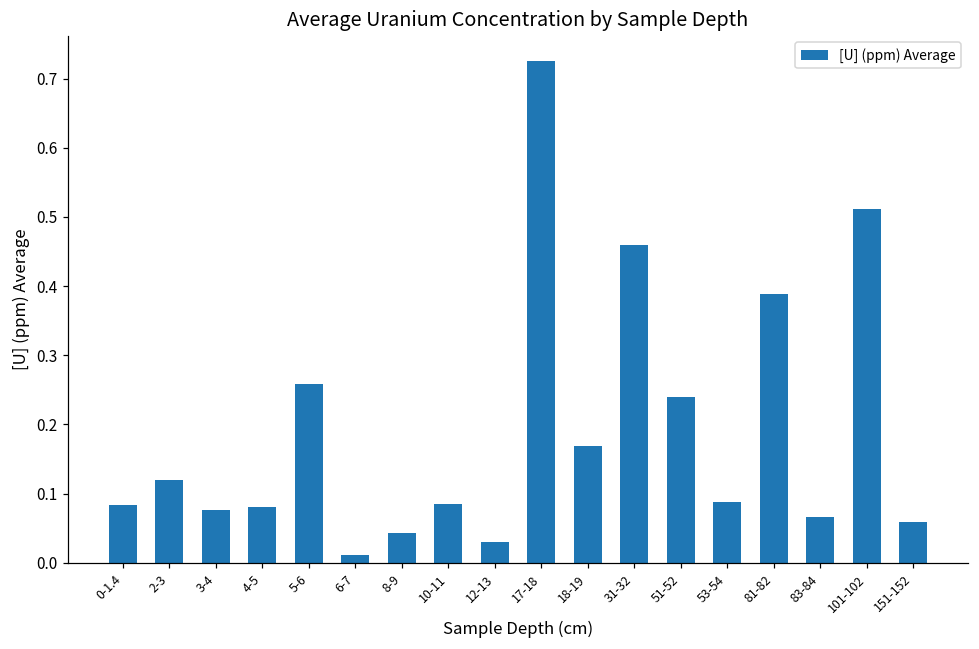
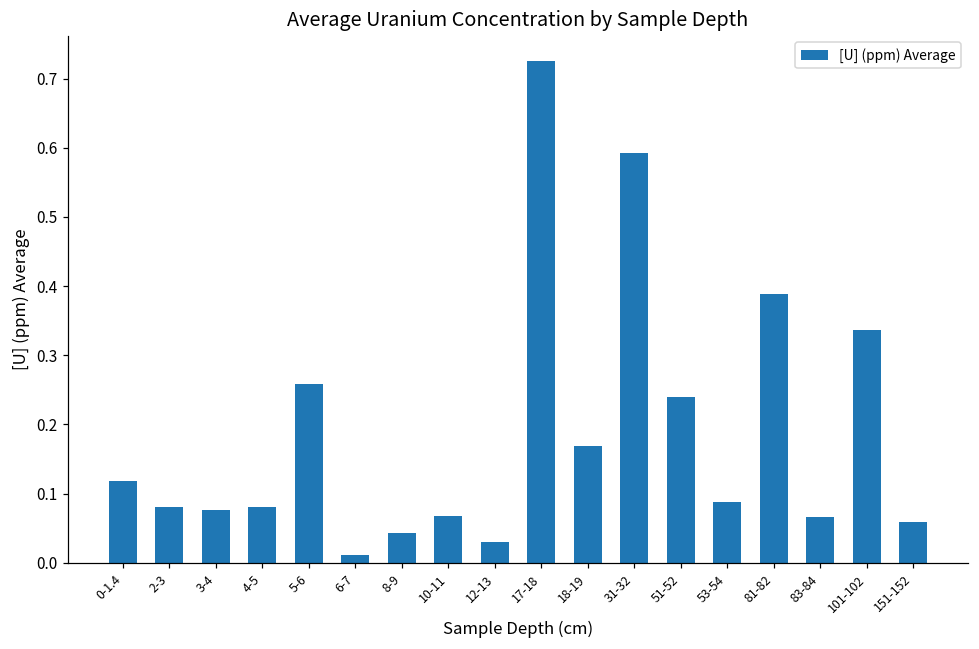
  {
-   "0-1.4": 0.08,
-   "2-3": 0.12,
+   "0-1.4": 0.12,
+   "2-3": 0.08,
    "3-4": 0.08,
    "4-5": 0.08,
    "5-6": 0.26,
    "6-7": 0.01,
    "8-9": 0.04,
-   "10-11": 0.08,
+   "10-11": 0.07,
    "12-13": 0.03,
    "17-18": 0.73,
    "18-19": 0.17,
-   "31-32": 0.46,
+   "31-32": 0.59,
    "51-52": 0.24,
    "53-54": 0.09,
    "81-82": 0.39,
    "83-84": 0.07,
-   "101-102": 0.51,
+   "101-102": 0.34,
    "151-152": 0.06
  }
